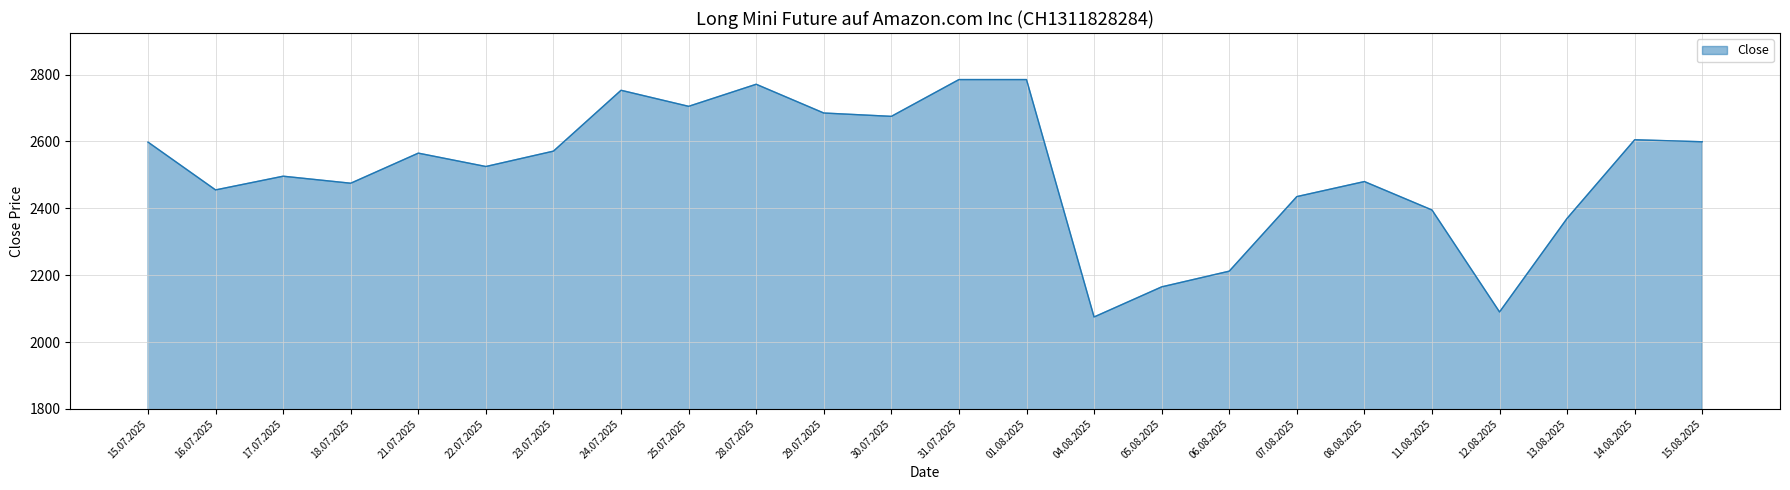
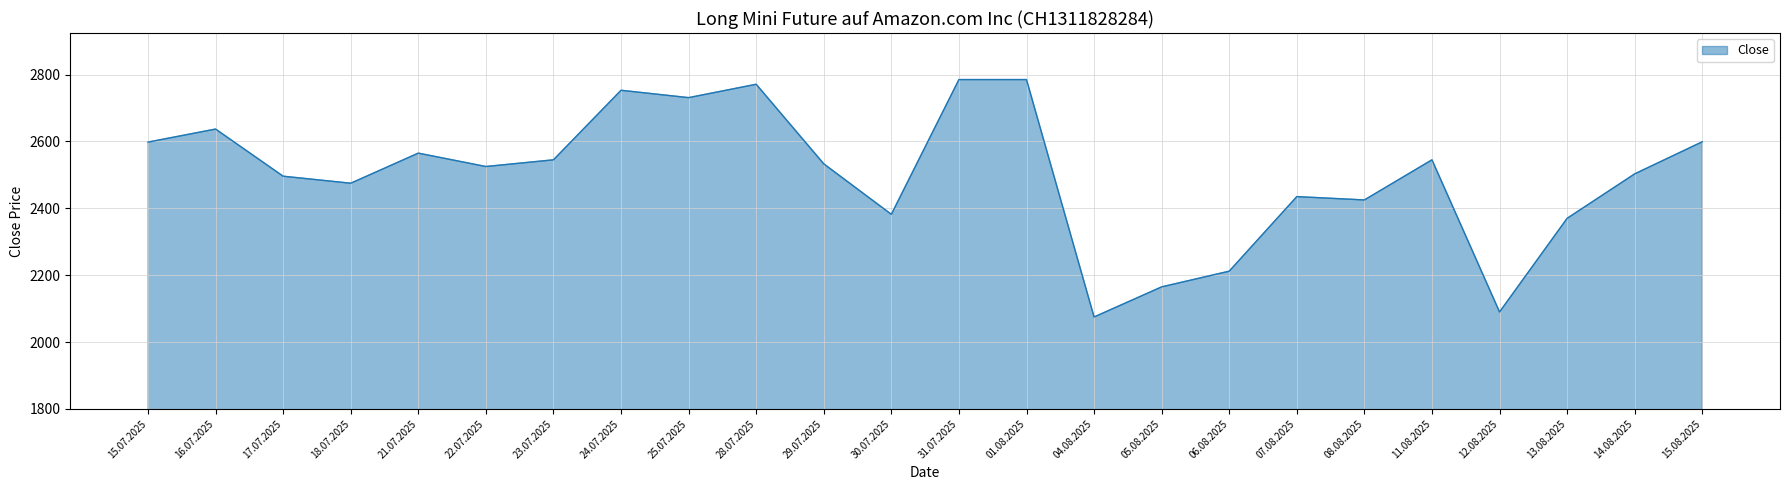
  {
    "15.07.2025": 2600,
-   "16.07.2025": 2460,
+   "16.07.2025": 2640,
    "17.07.2025": 2500,
    "18.07.2025": 2480,
    "21.07.2025": 2570,
    "22.07.2025": 2530,
-   "23.07.2025": 2570,
+   "23.07.2025": 2550,
    "24.07.2025": 2750,
-   "25.07.2025": 2710,
+   "25.07.2025": 2730,
    "28.07.2025": 2770,
-   "29.07.2025": 2690,
-   "30.07.2025": 2680,
+   "29.07.2025": 2530,
+   "30.07.2025": 2380,
    "31.07.2025": 2790,
    "01.08.2025": 2790,
    "04.08.2025": 2080,
    "05.08.2025": 2170,
    "06.08.2025": 2210,
    "07.08.2025": 2440,
-   "08.08.2025": 2480,
-   "11.08.2025": 2400,
+   "08.08.2025": 2430,
+   "11.08.2025": 2550,
    "12.08.2025": 2090,
    "13.08.2025": 2370,
-   "14.08.2025": 2610,
+   "14.08.2025": 2500,
    "15.08.2025": 2600
  }
